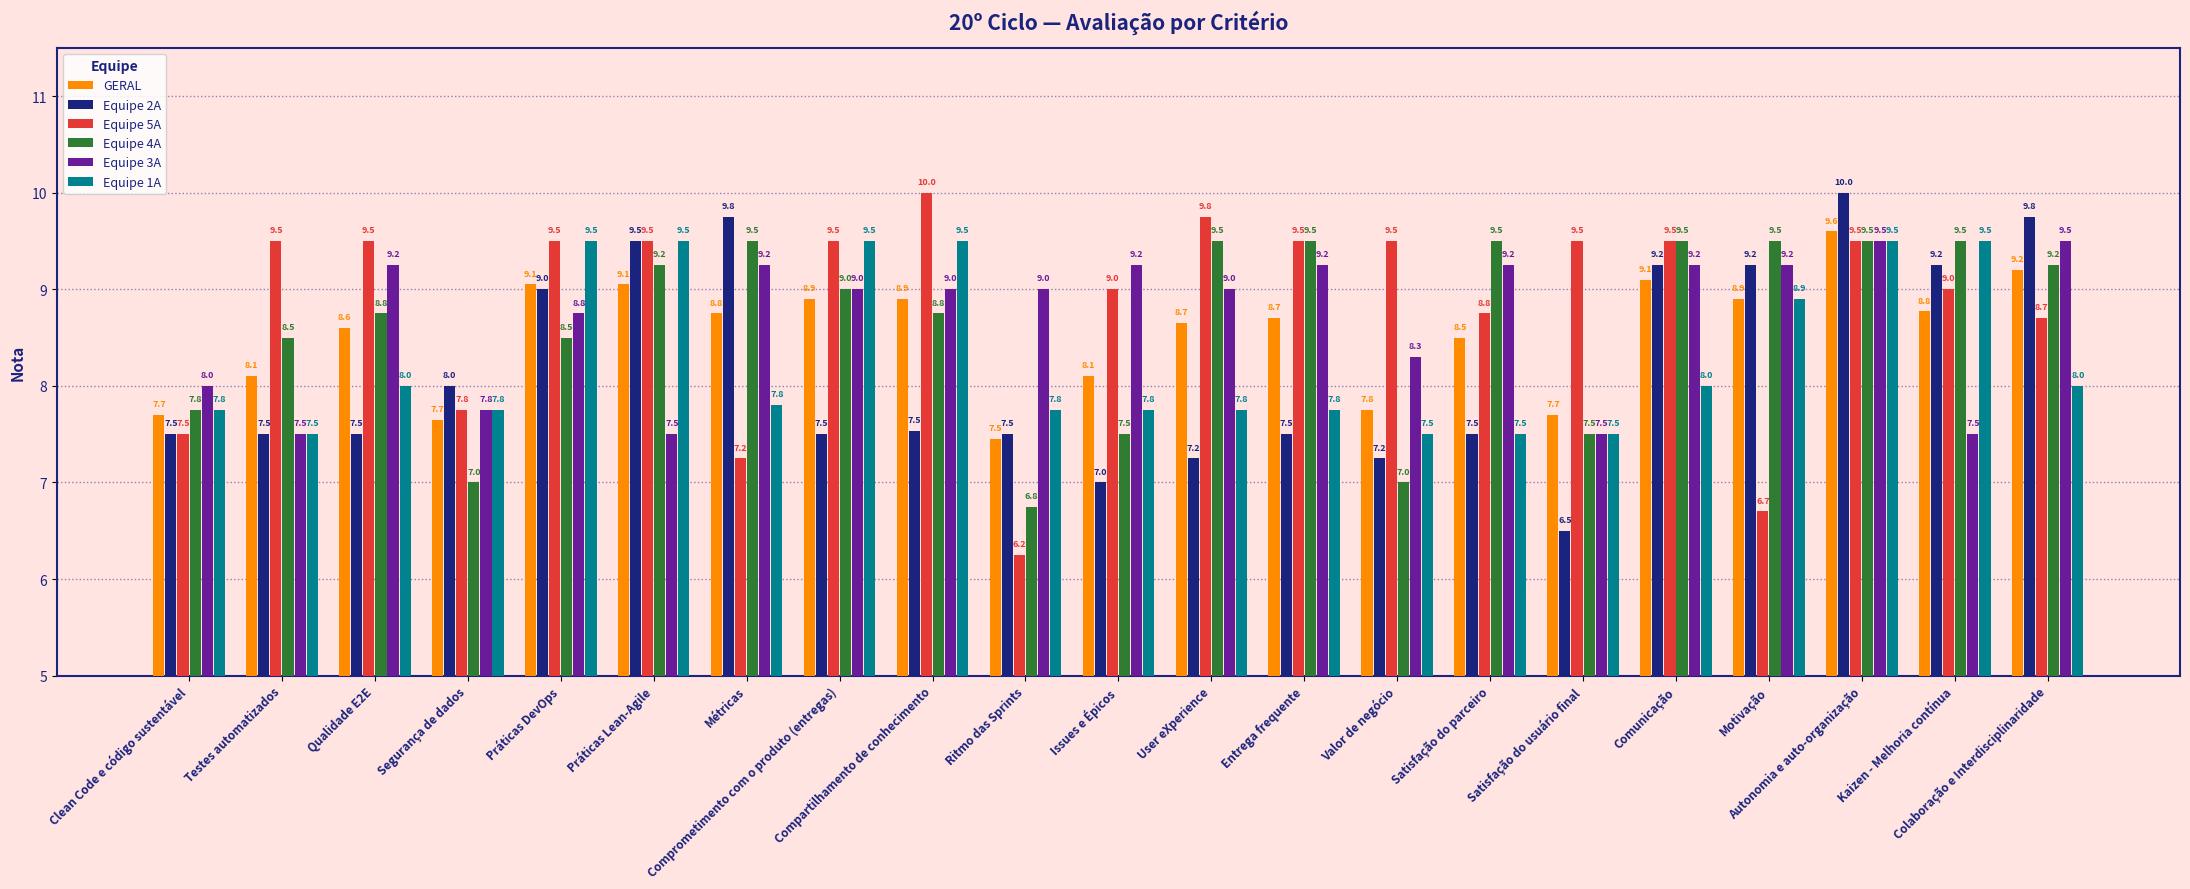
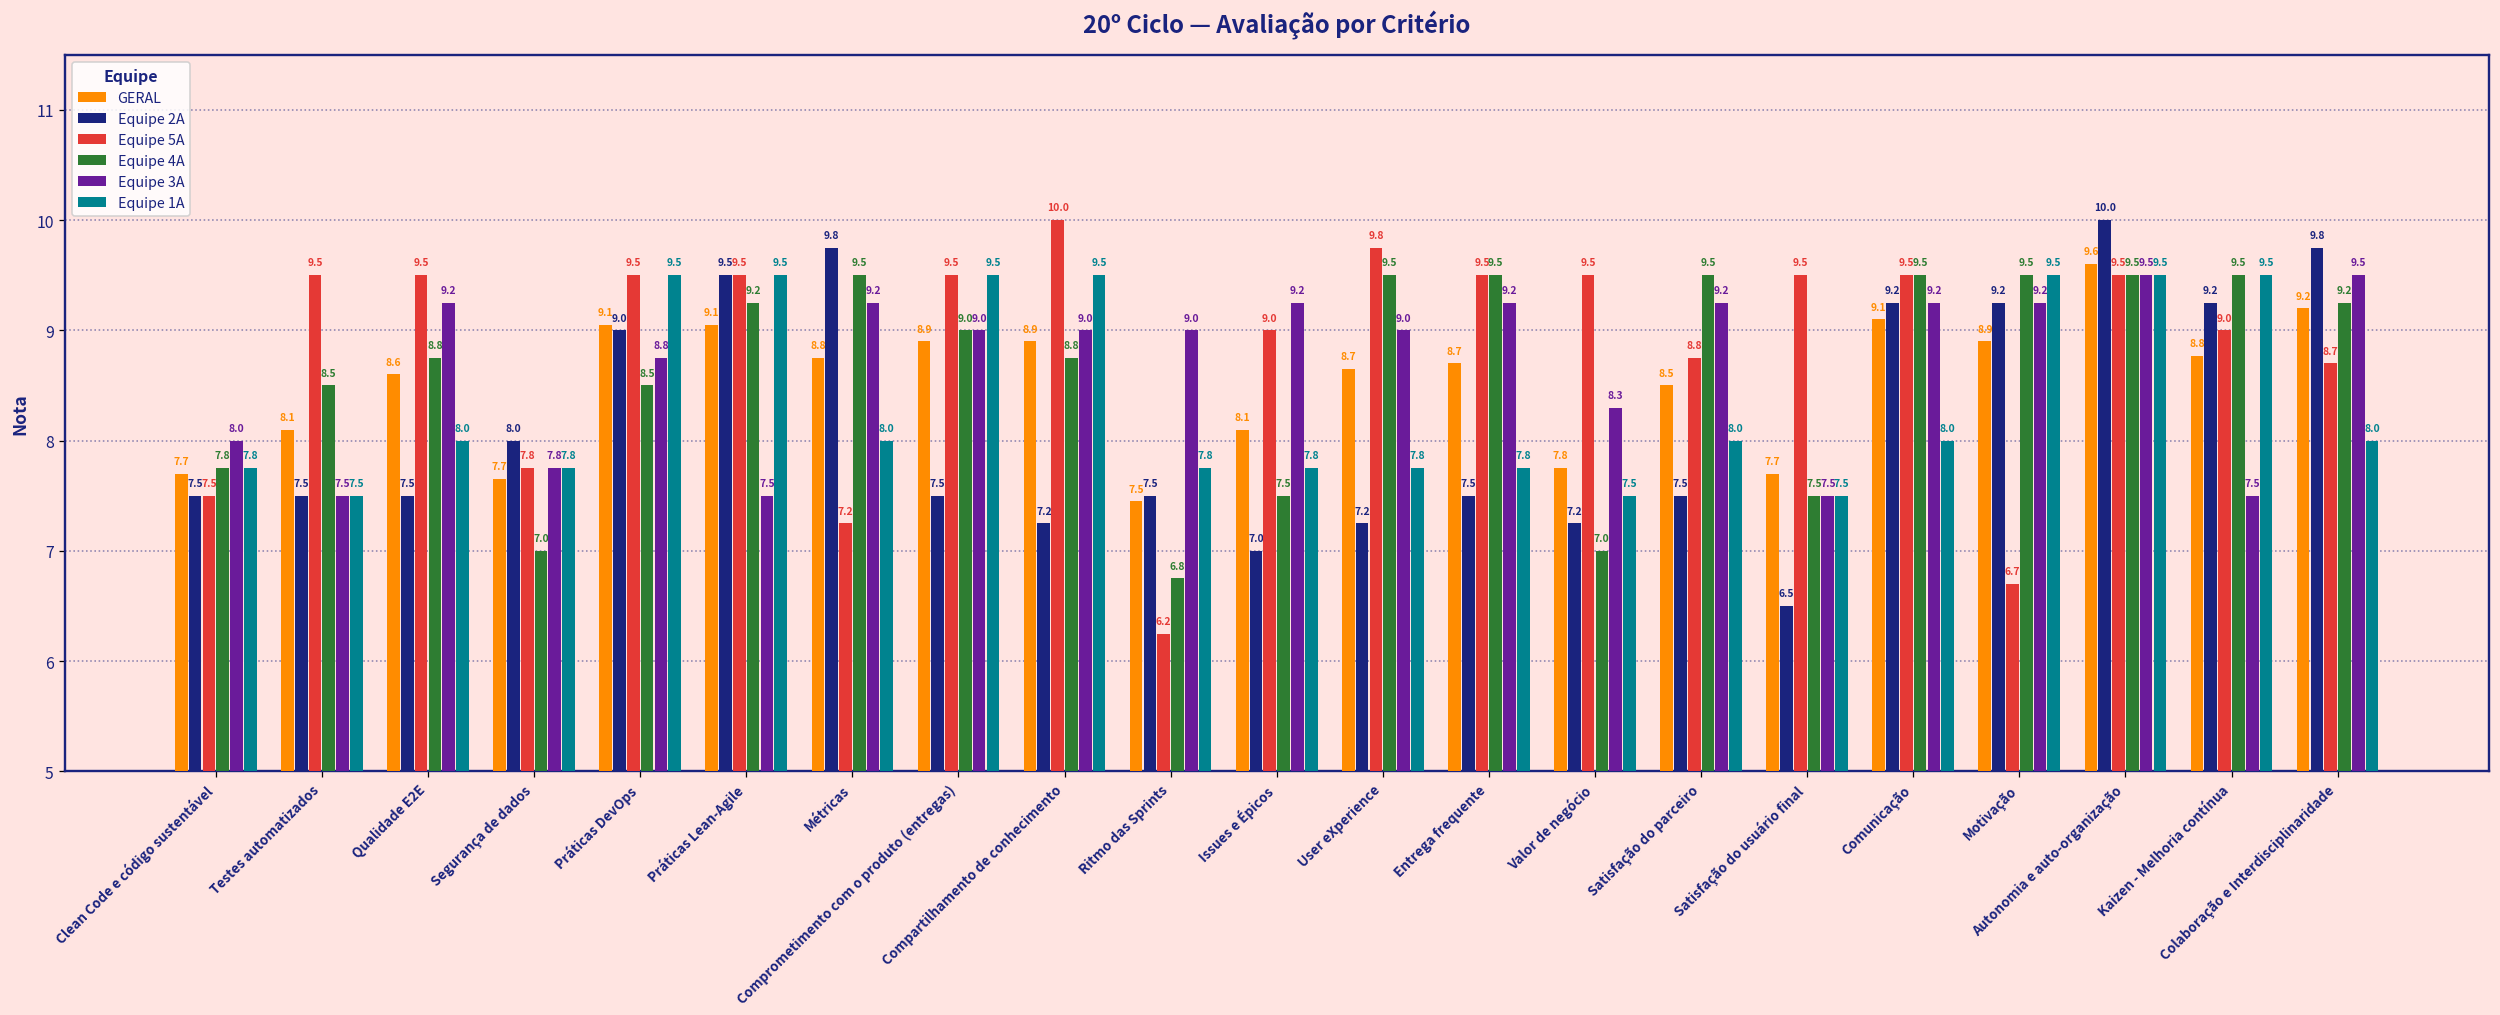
  {
    "GERAL": {
      "Clean Code e código sustentável": 7.7,
      "Testes automatizados": 8.1,
      "Qualidade E2E": 8.6,
      "Segurança de dados": 7.7,
      "Práticas DevOps": 9.1,
      "Práticas Lean-Agile": 9.1,
      "Métricas": 8.8,
      "Comprometimento com o produto (entregas)": 8.9,
      "Compartilhamento de conhecimento": 8.9,
      "Issues e Épicos": 8.1,
      "User eXperience": 8.7,
      "Entrega frequente": 8.7,
      "Valor de negócio": 7.8,
      "Satisfação do parceiro": 8.5,
      "Satisfação do usuário final": 7.7,
      "Comunicação": 9.1,
      "Motivação": 8.9,
      "Autonomia e auto-organização": 9.6,
      "Kaizen - Melhoria contínua": 8.8,
      "Colaboração e Interdisciplinaridade": 9.2
    },
    "Equipe 2A": {
      "Clean Code e código sustentável": 7.5,
      "Testes automatizados": 7.5,
      "Qualidade E2E": 7.5,
      "Segurança de dados": 8.0,
      "Práticas Lean-Agile": 9.5,
      "Métricas": 9.8,
      "Comprometimento com o produto (entregas)": 7.5,
-     "Compartilhamento de conhecimento": 7.5,
+     "Compartilhamento de conhecimento": 7.2,
      "Ritmo das Sprints": 7.5,
      "Issues e Épicos": 7.0,
      "User eXperience": 7.2,
      "Entrega frequente": 7.5,
      "Valor de negócio": 7.2,
      "Satisfação do parceiro": 7.5,
      "Satisfação do usuário final": 6.5,
      "Comunicação": 9.2,
      "Motivação": 9.2,
      "Autonomia e auto-organização": 10.0,
      "Kaizen - Melhoria contínua": 9.2,
      "Colaboração e Interdisciplinaridade": 9.8
    },
    "Equipe 5A": {
      "Clean Code e código sustentável": 7.5,
      "Testes automatizados": 9.5,
      "Qualidade E2E": 9.5,
      "Segurança de dados": 7.8,
      "Práticas DevOps": 9.5,
      "Práticas Lean-Agile": 9.5,
      "Métricas": 7.2,
      "Comprometimento com o produto (entregas)": 9.5,
      "Compartilhamento de conhecimento": 10.0,
      "Ritmo das Sprints": 6.2,
      "Issues e Épicos": 9.0,
      "User eXperience": 9.8,
      "Entrega frequente": 9.5,
      "Valor de negócio": 9.5,
      "Satisfação do parceiro": 8.8,
      "Satisfação do usuário final": 9.5,
      "Comunicação": 9.5,
      "Motivação": 6.7,
      "Autonomia e auto-organização": 9.5,
      "Kaizen - Melhoria contínua": 9.0,
      "Colaboração e Interdisciplinaridade": 8.7
    },
    "Equipe 4A": {
      "Clean Code e código sustentável": 7.8,
      "Testes automatizados": 8.5,
      "Qualidade E2E": 8.8,
      "Segurança de dados": 7.0,
      "Práticas DevOps": 8.5,
      "Práticas Lean-Agile": 9.2,
      "Métricas": 9.5,
      "Comprometimento com o produto (entregas)": 9.0,
      "Compartilhamento de conhecimento": 8.8,
      "Ritmo das Sprints": 6.8,
      "Issues e Épicos": 7.5,
      "User eXperience": 9.5,
      "Entrega frequente": 9.5,
      "Valor de negócio": 7.0,
      "Satisfação do parceiro": 9.5,
      "Satisfação do usuário final": 7.5,
      "Comunicação": 9.5,
      "Motivação": 9.5,
      "Autonomia e auto-organização": 9.5,
      "Kaizen - Melhoria contínua": 9.5,
      "Colaboração e Interdisciplinaridade": 9.2
    },
    "Equipe 3A": {
      "Clean Code e código sustentável": 8.0,
      "Testes automatizados": 7.5,
      "Qualidade E2E": 9.2,
      "Segurança de dados": 7.8,
      "Práticas DevOps": 8.8,
      "Práticas Lean-Agile": 7.5,
      "Métricas": 9.2,
      "Comprometimento com o produto (entregas)": 9.0,
      "Compartilhamento de conhecimento": 9.0,
      "Ritmo das Sprints": 9.0,
      "Issues e Épicos": 9.2,
      "User eXperience": 9.0,
      "Entrega frequente": 9.2,
      "Valor de negócio": 8.3,
      "Satisfação do parceiro": 9.2,
      "Satisfação do usuário final": 7.5,
      "Comunicação": 9.2,
      "Motivação": 9.2,
      "Autonomia e auto-organização": 9.5,
      "Kaizen - Melhoria contínua": 7.5,
      "Colaboração e Interdisciplinaridade": 9.5
    },
    "Equipe 1A": {
      "Clean Code e código sustentável": 7.8,
      "Testes automatizados": 7.5,
      "Qualidade E2E": 8.0,
      "Segurança de dados": 7.8,
      "Práticas DevOps": 9.5,
      "Práticas Lean-Agile": 9.5,
-     "Métricas": 7.8,
+     "Métricas": 8.0,
      "Comprometimento com o produto (entregas)": 9.5,
      "Compartilhamento de conhecimento": 9.5,
      "Ritmo das Sprints": 7.8,
      "Issues e Épicos": 7.8,
      "User eXperience": 7.8,
      "Entrega frequente": 7.8,
      "Valor de negócio": 7.5,
-     "Satisfação do parceiro": 7.5,
+     "Satisfação do parceiro": 8.0,
      "Satisfação do usuário final": 7.5,
      "Comunicação": 8.0,
-     "Motivação": 8.9,
+     "Motivação": 9.5,
      "Autonomia e auto-organização": 9.5,
      "Kaizen - Melhoria contínua": 9.5,
      "Colaboração e Interdisciplinaridade": 8.0
    }
  }
